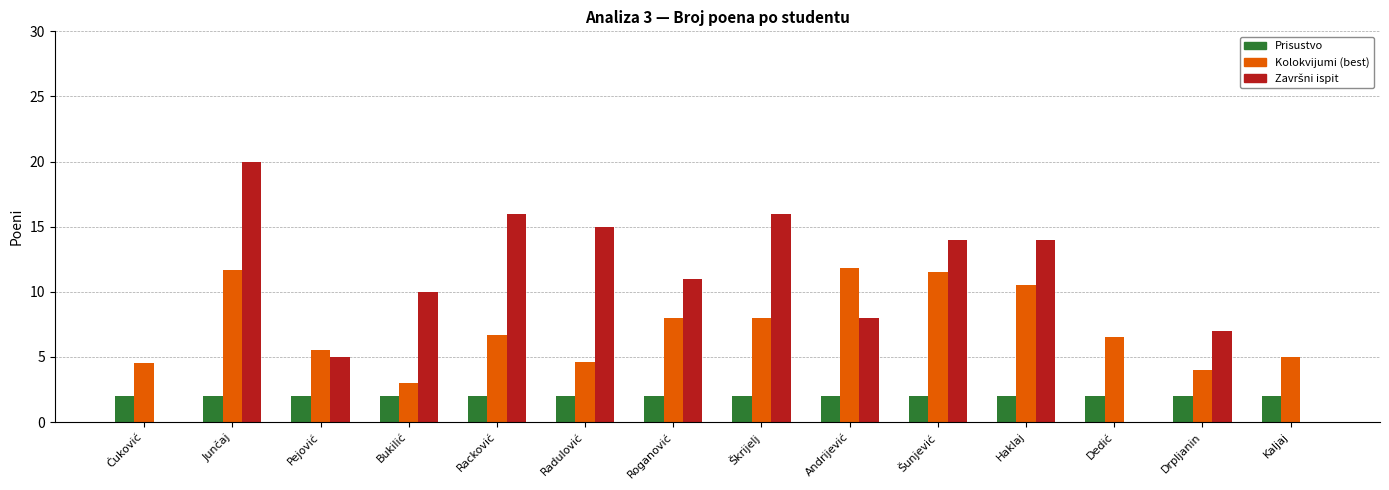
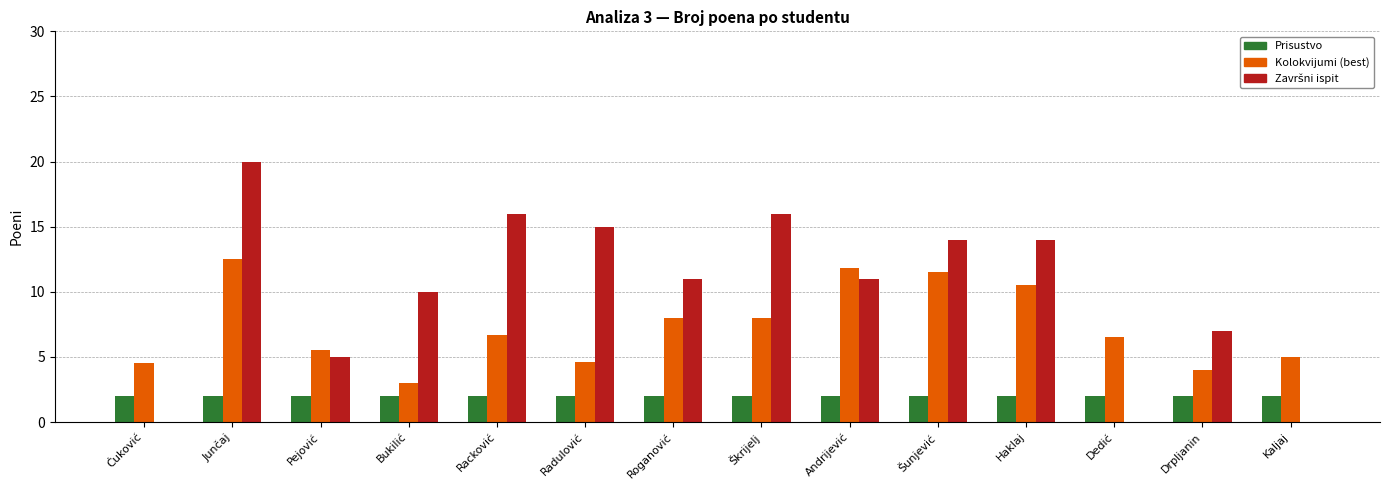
  {
    "Prisustvo": {
      "Ćuković": 2.0,
      "Junčaj": 2.0,
      "Pejović": 2.0,
      "Bukilić": 2.0,
      "Racković": 2.0,
      "Radulović": 2.0,
      "Roganović": 2.0,
      "Škrijelj": 2.0,
      "Andrijević": 2.0,
      "Šunjević": 2.0,
      "Haklaj": 2.0,
      "Dedić": 2.0,
      "Drpljanin": 2.0,
      "Kaljaj": 2.0
    },
    "Kolokvijumi (best)": {
      "Ćuković": 4.5,
-     "Junčaj": 11.7,
+     "Junčaj": 12.5,
      "Pejović": 5.5,
      "Bukilić": 3.0,
      "Racković": 6.7,
      "Radulović": 4.6,
      "Roganović": 8.0,
      "Škrijelj": 8.0,
      "Andrijević": 11.8,
      "Šunjević": 11.5,
      "Haklaj": 10.5,
      "Dedić": 6.5,
      "Drpljanin": 4.0,
      "Kaljaj": 5.0
    },
    "Završni ispit": {
      "Ćuković": 0,
      "Junčaj": 20,
      "Pejović": 5,
      "Bukilić": 10,
      "Racković": 16,
      "Radulović": 15,
      "Roganović": 11,
      "Škrijelj": 16,
-     "Andrijević": 8,
+     "Andrijević": 11,
      "Šunjević": 14,
      "Haklaj": 14,
      "Dedić": 0,
      "Drpljanin": 7,
      "Kaljaj": 0
    }
  }
